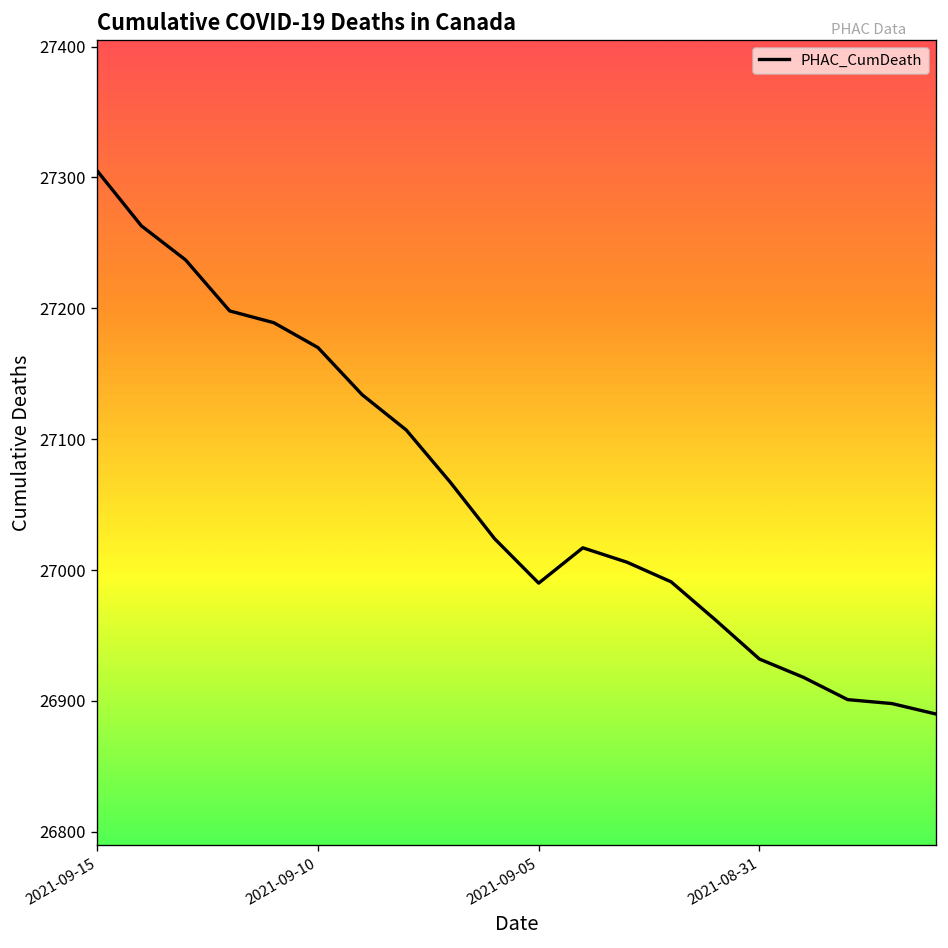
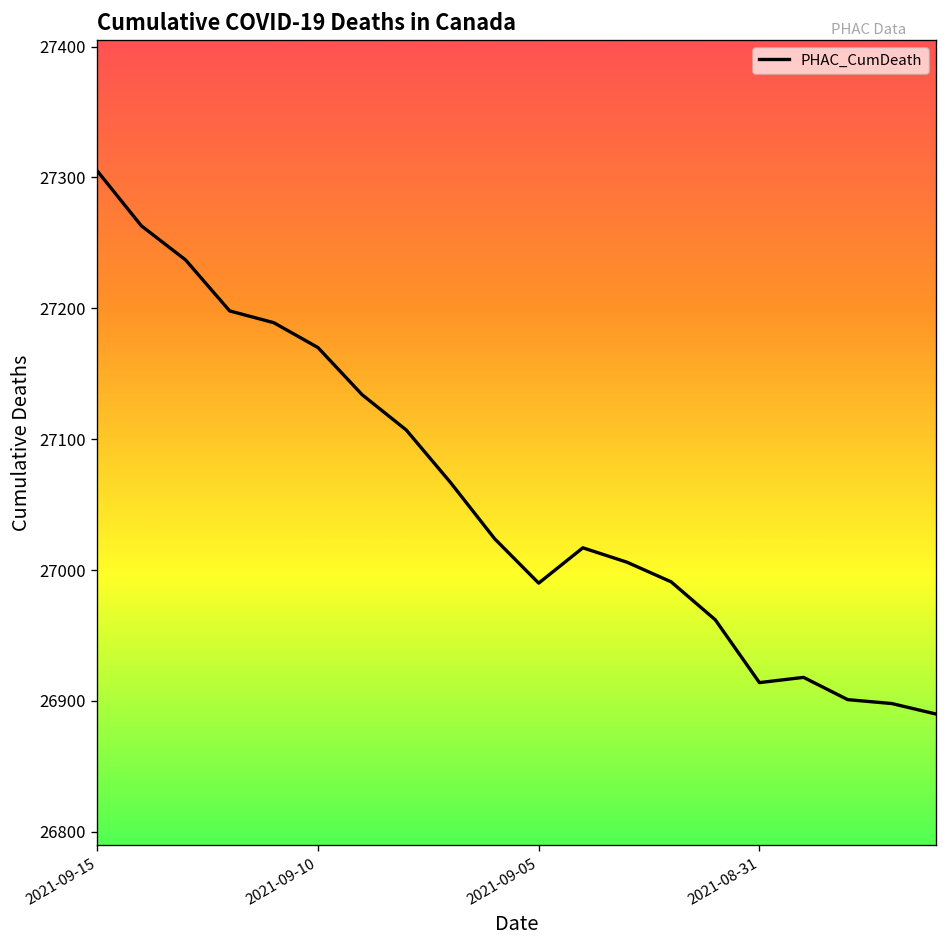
  {
    "2021-09-15": 27305,
    "2021-09-10": 27170,
    "2021-09-05": 26990,
-   "2021-08-31": 26932
+   "2021-08-31": 26914
  }
